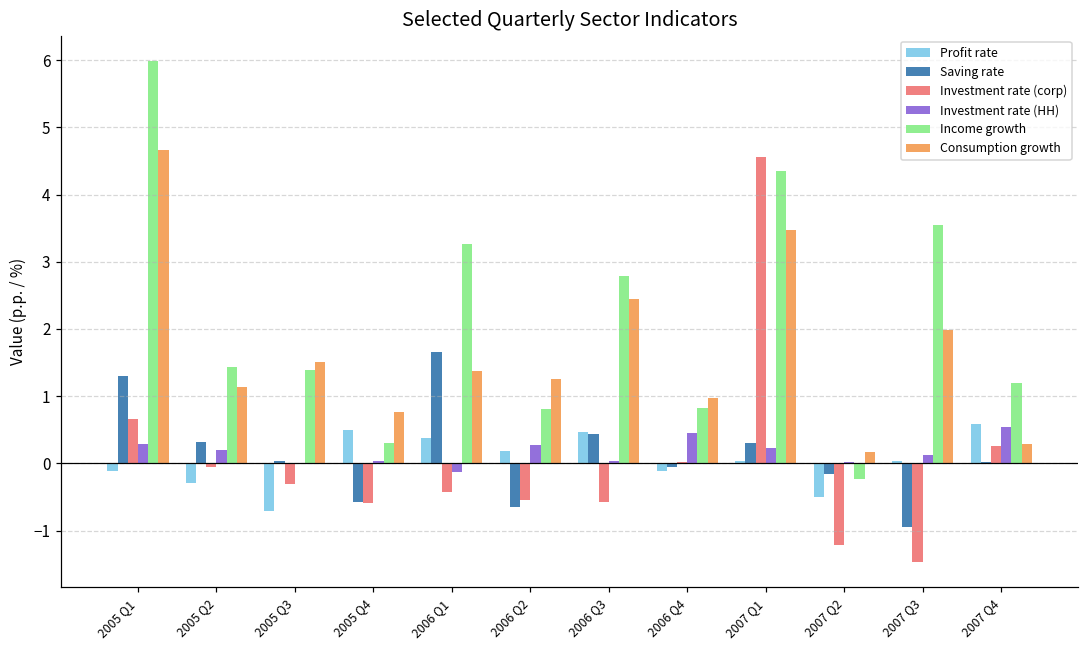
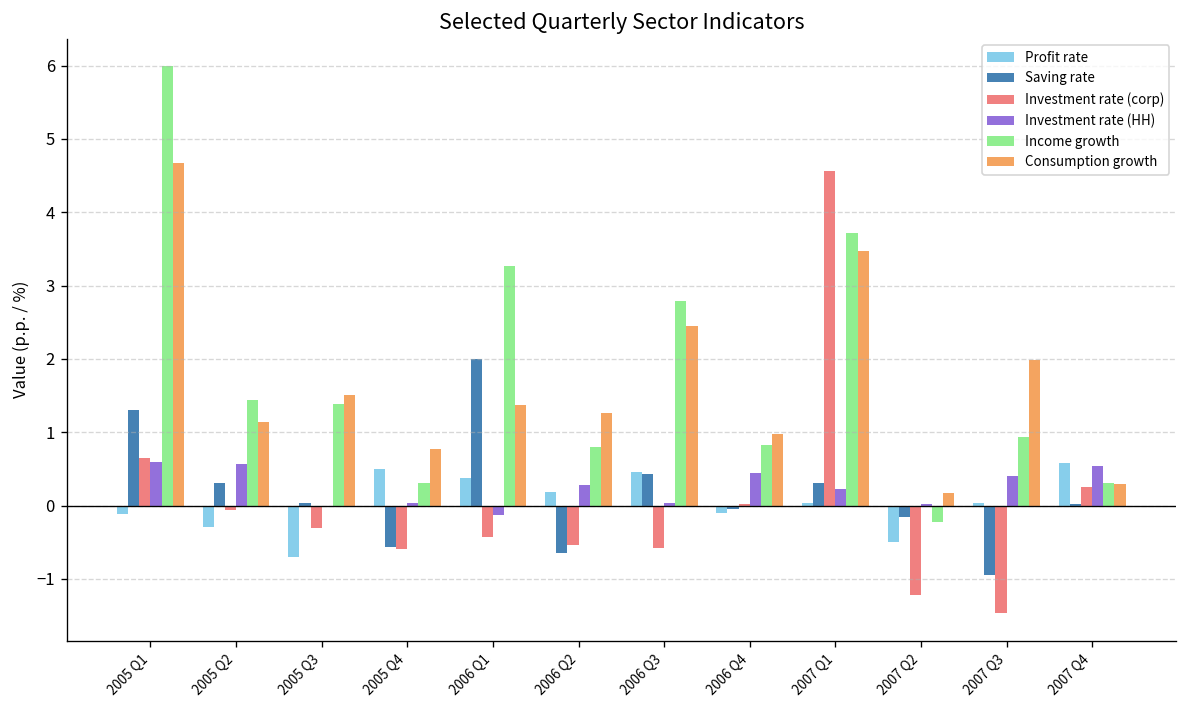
  {
    "Profit rate": {
      "2005 Q1": -0.1,
      "2005 Q2": -0.3,
      "2005 Q3": -0.7,
      "2005 Q4": 0.5,
      "2006 Q1": 0.4,
      "2006 Q2": 0.2,
      "2006 Q3": 0.5,
      "2006 Q4": -0.1,
      "2007 Q2": -0.5,
      "2007 Q4": 0.6
    },
    "Saving rate": {
      "2005 Q1": 1.3,
      "2005 Q2": 0.3,
      "2005 Q4": -0.6,
-     "2006 Q1": 1.7,
+     "2006 Q1": 2.0,
      "2006 Q2": -0.7,
      "2006 Q3": 0.4,
      "2006 Q4": 0.0,
      "2007 Q1": 0.3,
      "2007 Q2": -0.2,
      "2007 Q3": -0.9
    },
    "Investment rate (HH)": {
-     "2005 Q1": 0.3,
-     "2005 Q2": 0.2,
+     "2005 Q1": 0.6,
+     "2005 Q2": 0.6,
      "2006 Q1": -0.1,
      "2006 Q2": 0.3,
      "2006 Q3": 0.0,
      "2006 Q4": 0.4,
      "2007 Q1": 0.2,
-     "2007 Q3": 0.1,
+     "2007 Q3": 0.4,
      "2007 Q4": 0.5
    },
    "Income growth": {
      "2005 Q1": 6.0,
      "2005 Q2": 1.4,
      "2005 Q3": 1.4,
      "2005 Q4": 0.3,
      "2006 Q1": 3.3,
      "2006 Q2": 0.8,
      "2006 Q3": 2.8,
      "2006 Q4": 0.8,
-     "2007 Q1": 4.4,
+     "2007 Q1": 3.7,
      "2007 Q2": -0.2,
-     "2007 Q3": 3.5,
-     "2007 Q4": 1.2
+     "2007 Q3": 0.9,
+     "2007 Q4": 0.3
    }
  }
